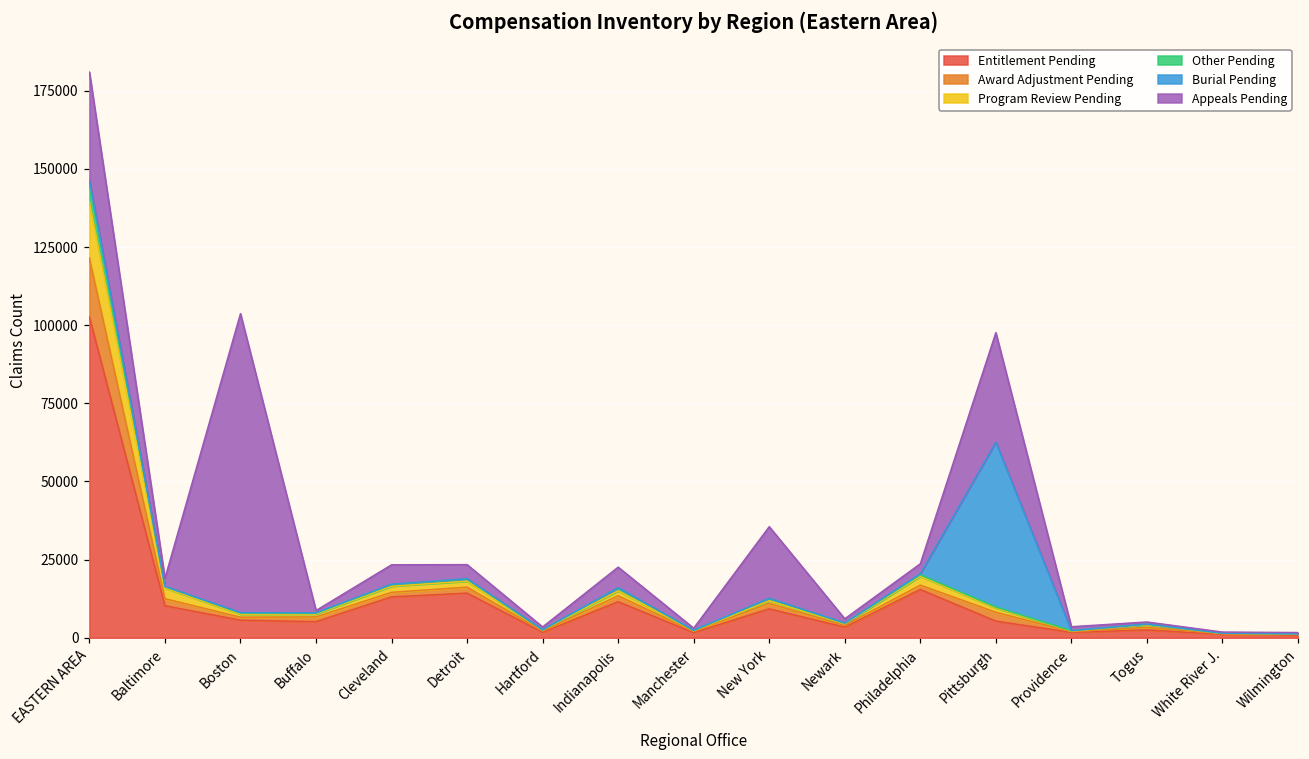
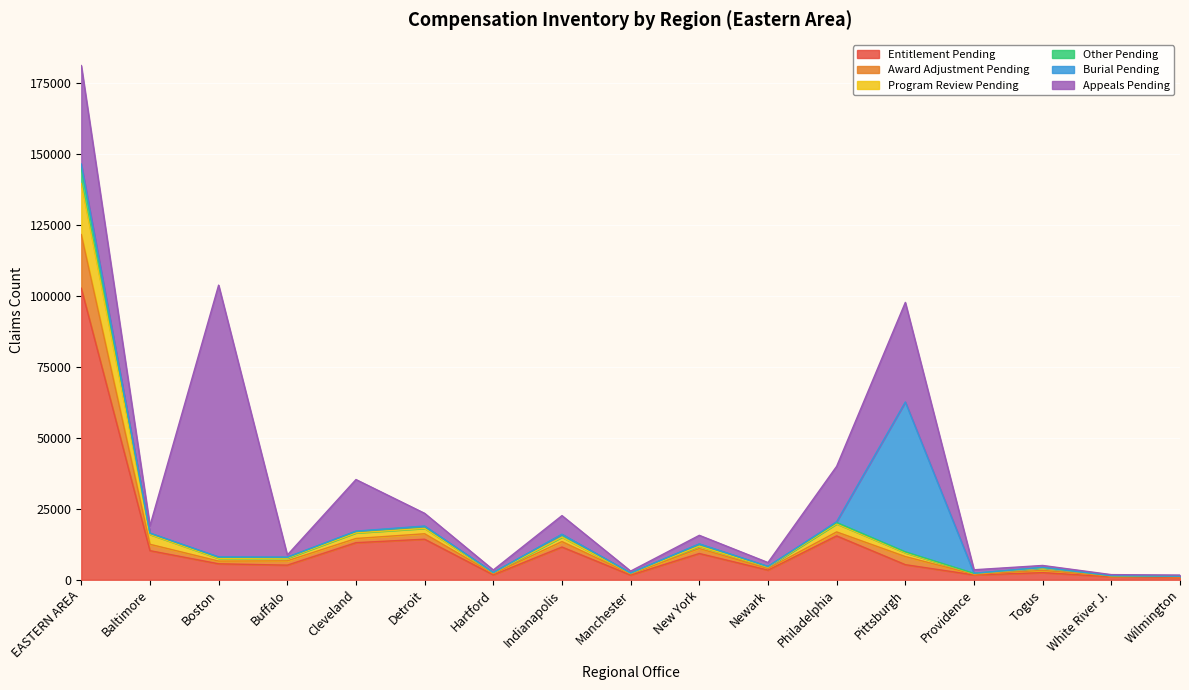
  {
    "Program Review Pending": {
      "EASTERN AREA": 18000,
      "Indianapolis": 2000
    },
    "Other Pending": {
      "EASTERN AREA": 6000
    },
    "Burial Pending": {
      "EASTERN AREA": 1000,
      "Pittsburgh": 53000
    },
    "Appeals Pending": {
      "EASTERN AREA": 35000,
      "Baltimore": 3000,
      "Boston": 96000,
-     "Cleveland": 6000,
+     "Cleveland": 18000,
      "Detroit": 4000,
      "Indianapolis": 7000,
-     "New York": 23000,
+     "New York": 3000,
      "Newark": 1000,
-     "Philadelphia": 3000,
+     "Philadelphia": 19000,
      "Pittsburgh": 35000,
      "Providence": 1000
    }
  }
